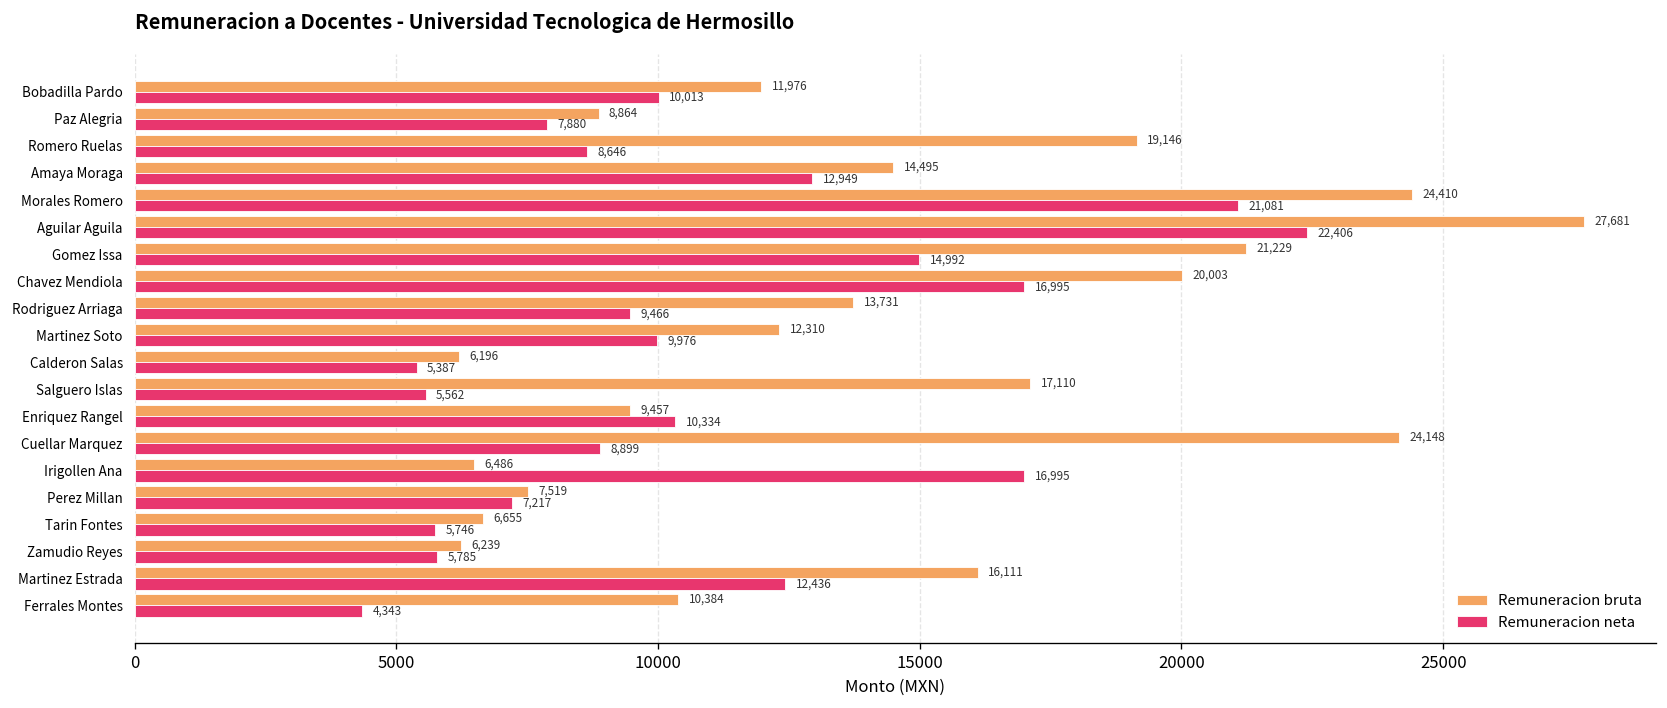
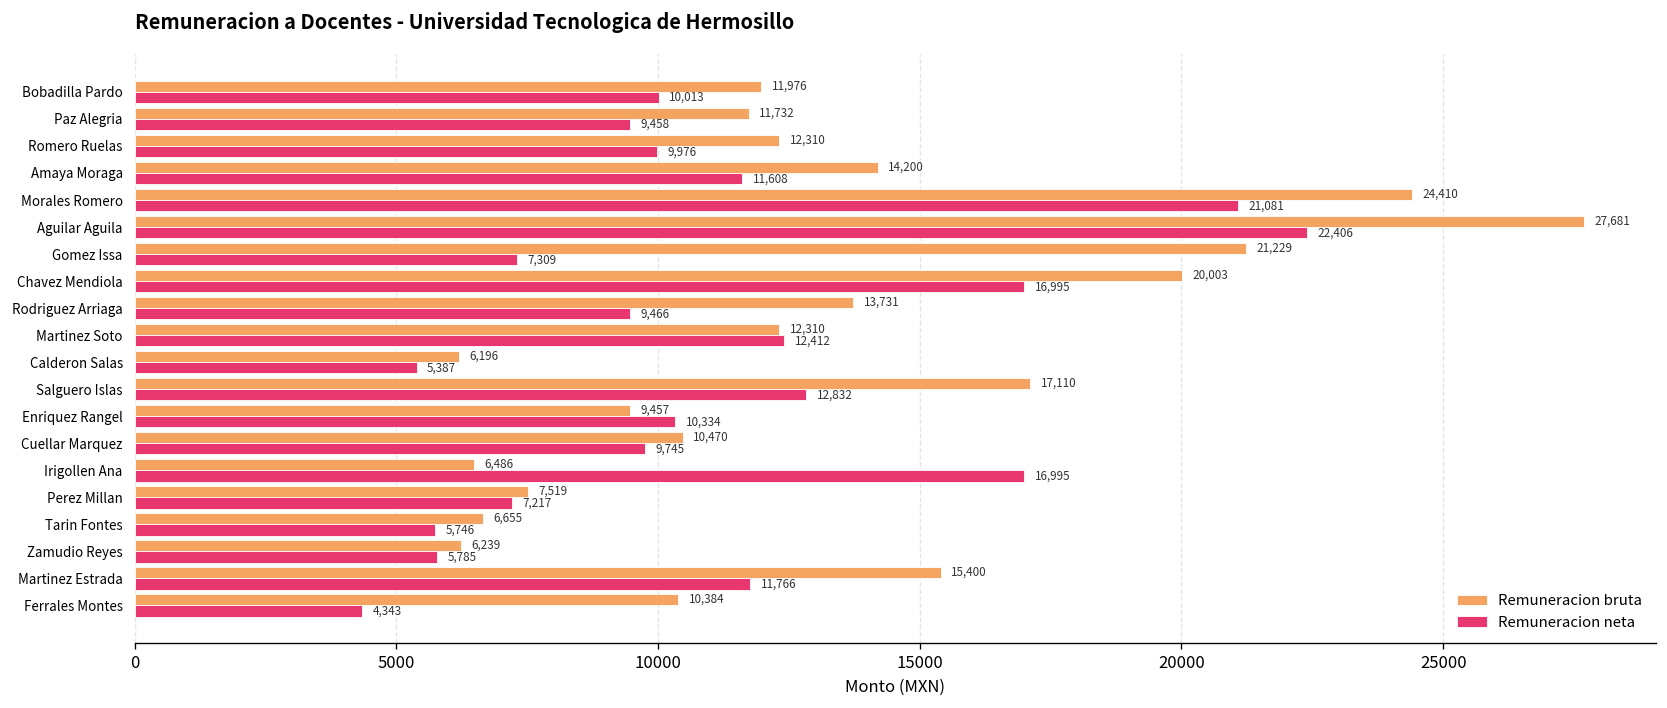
  {
    "Remuneracion bruta": {
      "Bobadilla Pardo": "11,976",
-     "Paz Alegria": "8,864",
-     "Romero Ruelas": "19,146",
-     "Amaya Moraga": "14,495",
+     "Paz Alegria": "11,732",
+     "Romero Ruelas": "12,310",
+     "Amaya Moraga": "14,200",
      "Morales Romero": "24,410",
      "Aguilar Aguila": "27,681",
      "Gomez Issa": "21,229",
      "Chavez Mendiola": "20,003",
      "Rodriguez Arriaga": "13,731",
      "Martinez Soto": "12,310",
      "Calderon Salas": "6,196",
      "Salguero Islas": "17,110",
      "Enriquez Rangel": "9,457",
-     "Cuellar Marquez": "24,148",
+     "Cuellar Marquez": "10,470",
      "Irigollen Ana": "6,486",
      "Perez Millan": "7,519",
      "Tarin Fontes": "6,655",
      "Zamudio Reyes": "6,239",
-     "Martinez Estrada": "16,111",
+     "Martinez Estrada": "15,400",
      "Ferrales Montes": "10,384"
    },
    "Remuneracion neta": {
      "Bobadilla Pardo": "10,013",
-     "Paz Alegria": "7,880",
-     "Romero Ruelas": "8,646",
-     "Amaya Moraga": "12,949",
+     "Paz Alegria": "9,458",
+     "Romero Ruelas": "9,976",
+     "Amaya Moraga": "11,608",
      "Morales Romero": "21,081",
      "Aguilar Aguila": "22,406",
-     "Gomez Issa": "14,992",
+     "Gomez Issa": "7,309",
      "Chavez Mendiola": "16,995",
      "Rodriguez Arriaga": "9,466",
-     "Martinez Soto": "9,976",
+     "Martinez Soto": "12,412",
      "Calderon Salas": "5,387",
-     "Salguero Islas": "5,562",
+     "Salguero Islas": "12,832",
      "Enriquez Rangel": "10,334",
-     "Cuellar Marquez": "8,899",
+     "Cuellar Marquez": "9,745",
      "Irigollen Ana": "16,995",
      "Perez Millan": "7,217",
      "Tarin Fontes": "5,746",
      "Zamudio Reyes": "5,785",
-     "Martinez Estrada": "12,436",
+     "Martinez Estrada": "11,766",
      "Ferrales Montes": "4,343"
    }
  }
